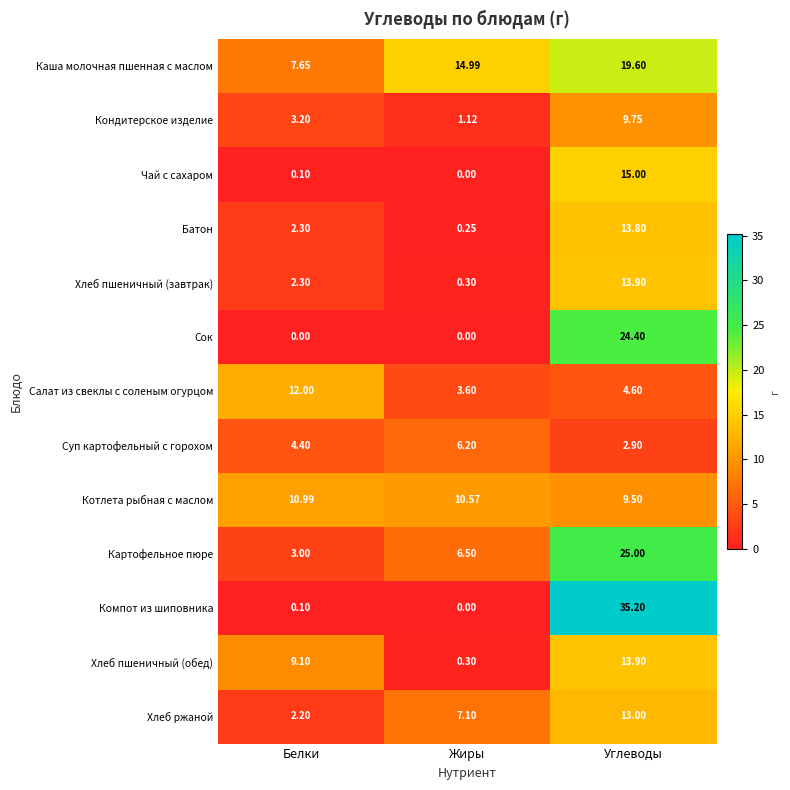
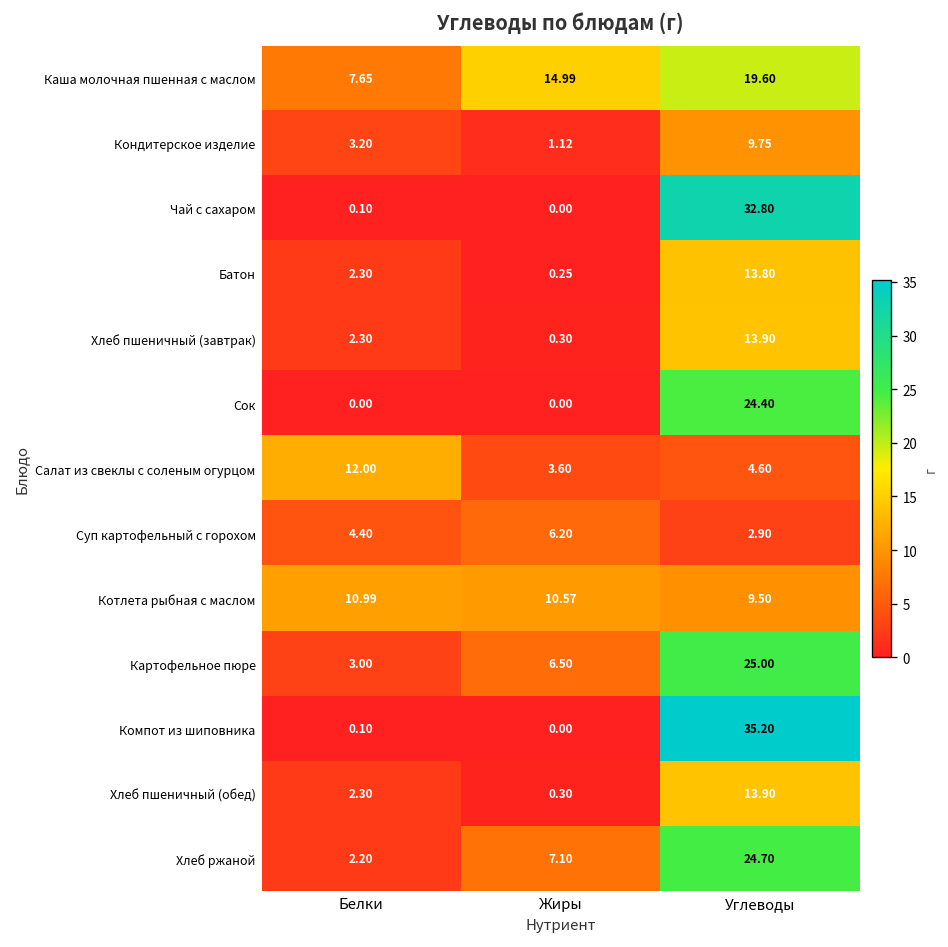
  {
    "Каша молочная пшенная с маслом": {
      "Белки": 7.65,
      "Жиры": 14.99,
      "Углеводы": 19.60
    },
    "Кондитерское изделие": {
      "Белки": 3.20,
      "Жиры": 1.12,
      "Углеводы": 9.75
    },
    "Чай с сахаром": {
      "Белки": 0.10,
      "Жиры": 0.00,
-     "Углеводы": 15.00
+     "Углеводы": 32.80
    },
    "Батон": {
      "Белки": 2.30,
      "Жиры": 0.25,
      "Углеводы": 13.80
    },
    "Хлеб пшеничный (завтрак)": {
      "Белки": 2.30,
      "Жиры": 0.30,
      "Углеводы": 13.90
    },
    "Сок": {
      "Белки": 0.00,
      "Жиры": 0.00,
      "Углеводы": 24.40
    },
    "Салат из свеклы с соленым огурцом": {
      "Белки": 12.00,
      "Жиры": 3.60,
      "Углеводы": 4.60
    },
    "Суп картофельный с горохом": {
      "Белки": 4.40,
      "Жиры": 6.20,
      "Углеводы": 2.90
    },
    "Котлета рыбная с маслом": {
      "Белки": 10.99,
      "Жиры": 10.57,
      "Углеводы": 9.50
    },
    "Картофельное пюре": {
      "Белки": 3.00,
      "Жиры": 6.50,
      "Углеводы": 25.00
    },
    "Компот из шиповника": {
      "Белки": 0.10,
      "Жиры": 0.00,
      "Углеводы": 35.20
    },
    "Хлеб пшеничный (обед)": {
-     "Белки": 9.10,
+     "Белки": 2.30,
      "Жиры": 0.30,
      "Углеводы": 13.90
    },
    "Хлеб ржаной": {
      "Белки": 2.20,
      "Жиры": 7.10,
-     "Углеводы": 13.00
+     "Углеводы": 24.70
    }
  }
